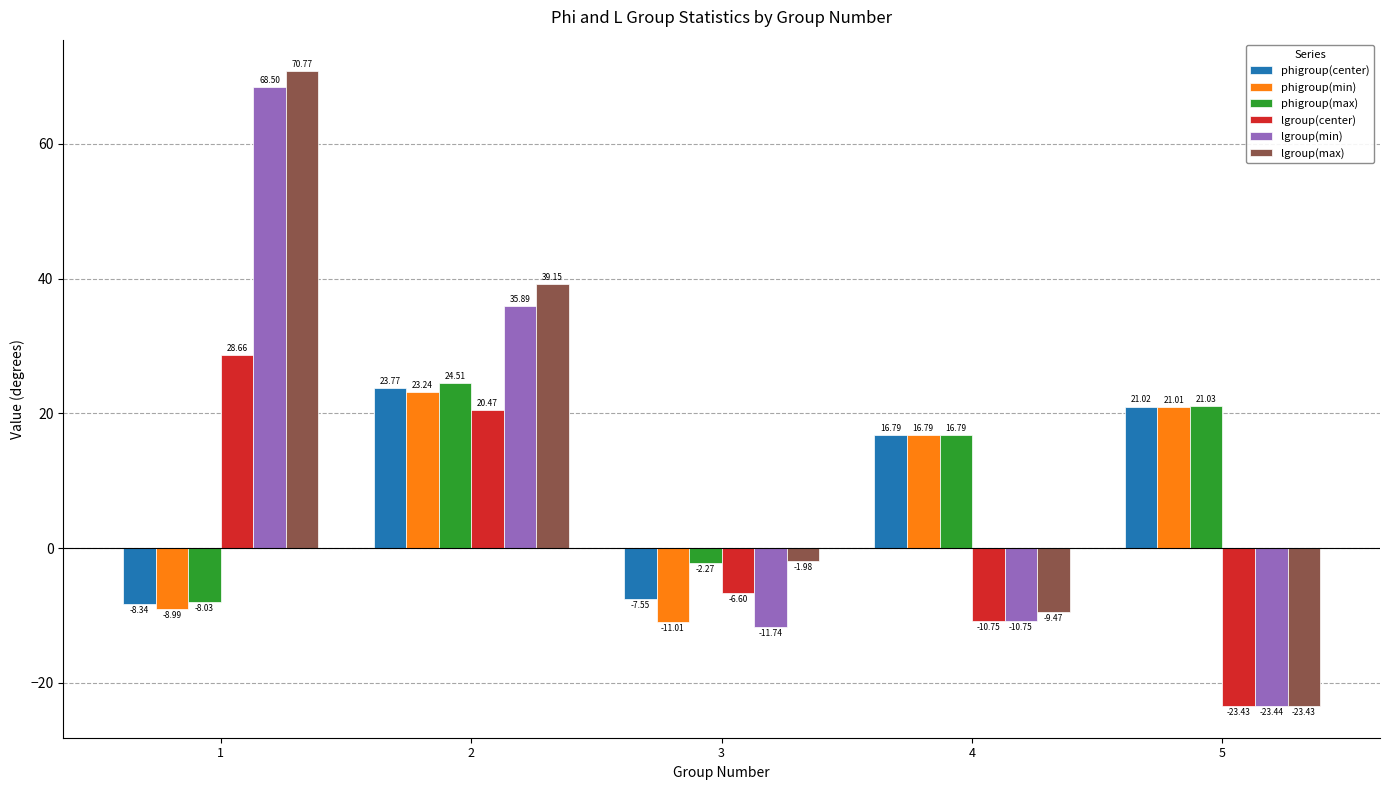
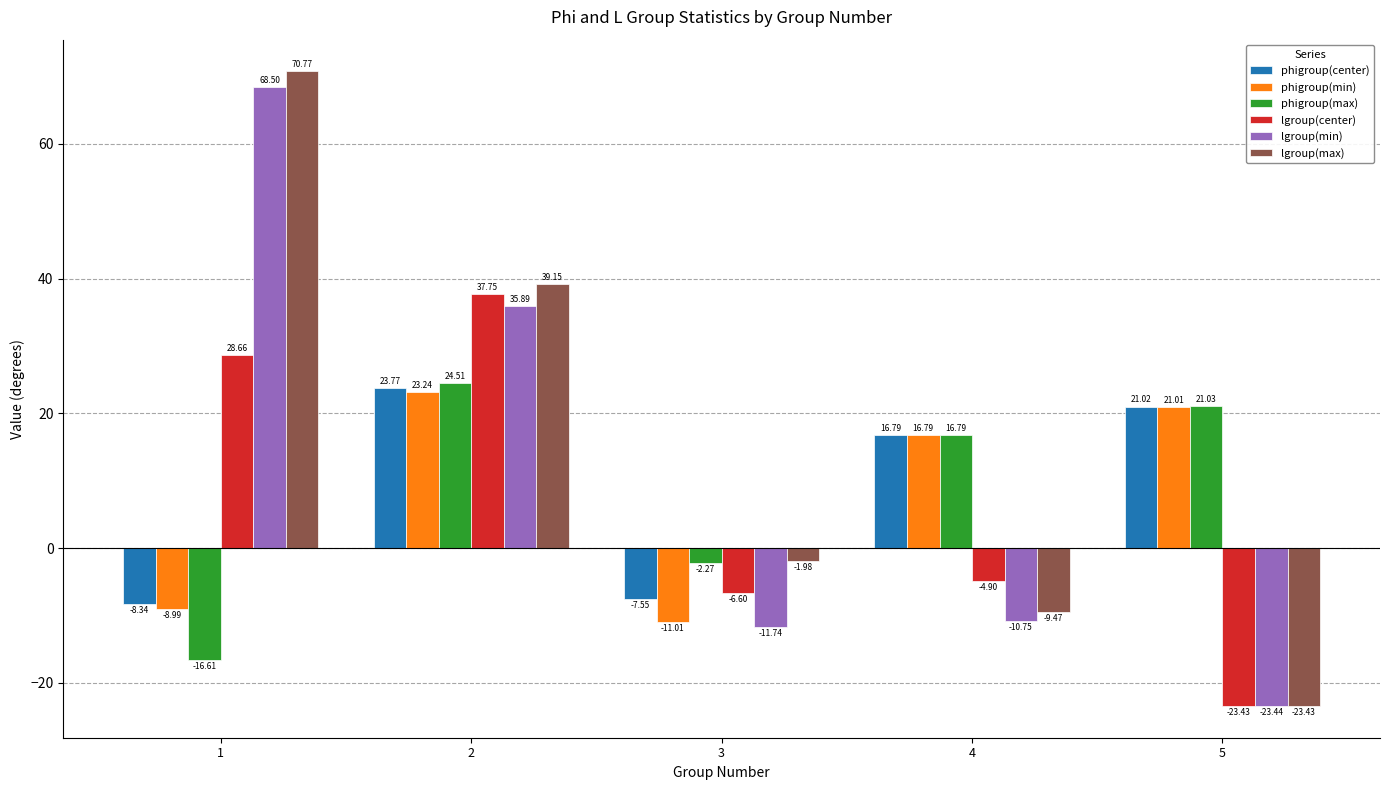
  {
    "phigroup(center)": {
      "1": -8.34,
      "2": 23.77,
      "3": -7.55,
      "4": 16.79,
      "5": 21.02
    },
    "phigroup(min)": {
      "1": -8.99,
      "2": 23.24,
      "3": -11.01,
      "4": 16.79,
      "5": 21.01
    },
    "phigroup(max)": {
-     "1": -8.03,
+     "1": -16.61,
      "2": 24.51,
      "3": -2.27,
      "4": 16.79,
      "5": 21.03
    },
    "lgroup(center)": {
      "1": 28.66,
-     "2": 20.47,
+     "2": 37.75,
      "3": -6.60,
-     "4": -10.75,
+     "4": -4.90,
      "5": -23.43
    },
    "lgroup(min)": {
      "1": 68.50,
      "2": 35.89,
      "3": -11.74,
      "4": -10.75,
      "5": -23.44
    },
    "lgroup(max)": {
      "1": 70.77,
      "2": 39.15,
      "3": -1.98,
      "4": -9.47,
      "5": -23.43
    }
  }
